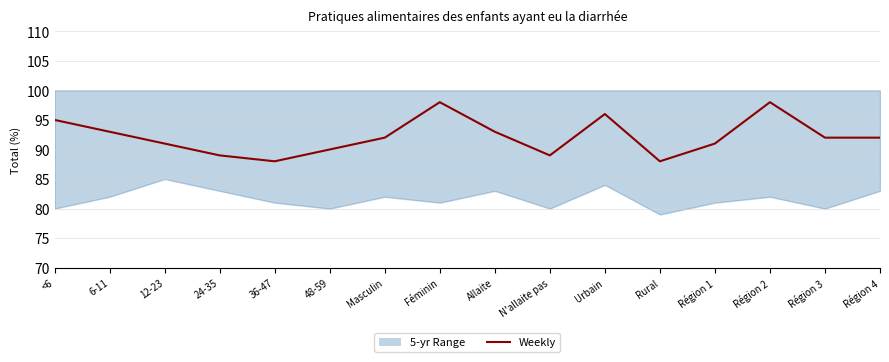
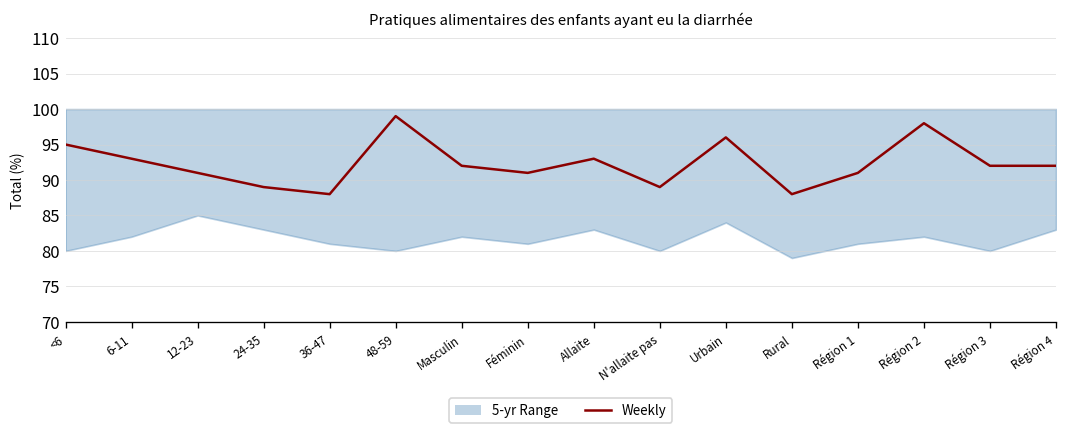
  {
    "Weekly": {
      "<6": 95,
      "6-11": 93,
      "12-23": 91,
      "24-35": 89,
      "36-47": 88,
-     "48-59": 90,
+     "48-59": 99,
      "Masculin": 92,
-     "Féminin": 98,
+     "Féminin": 91,
      "Allaite": 93,
      "N'allaite pas": 89,
      "Urbain": 96,
      "Rural": 88,
      "Région 1": 91,
      "Région 2": 98,
      "Région 3": 92,
      "Région 4": 92
    }
  }
